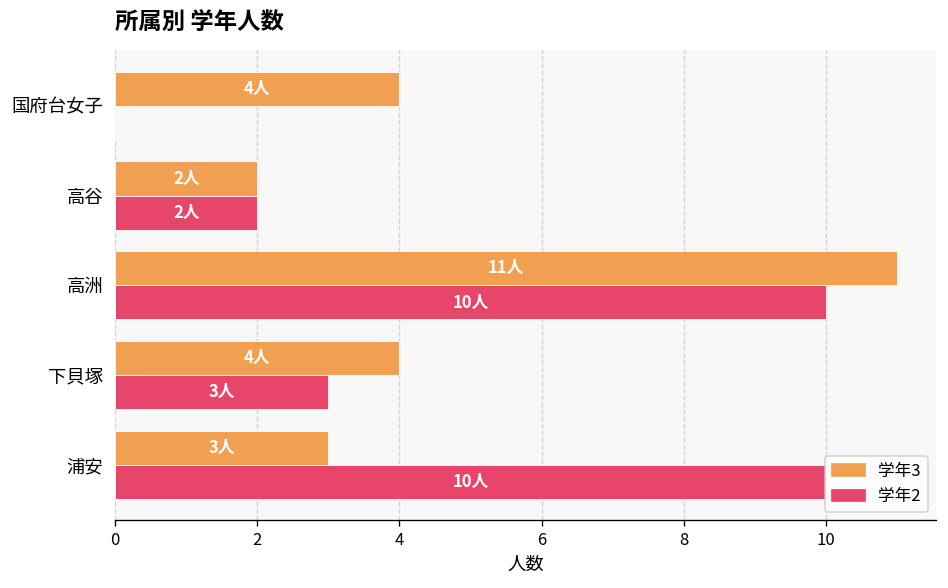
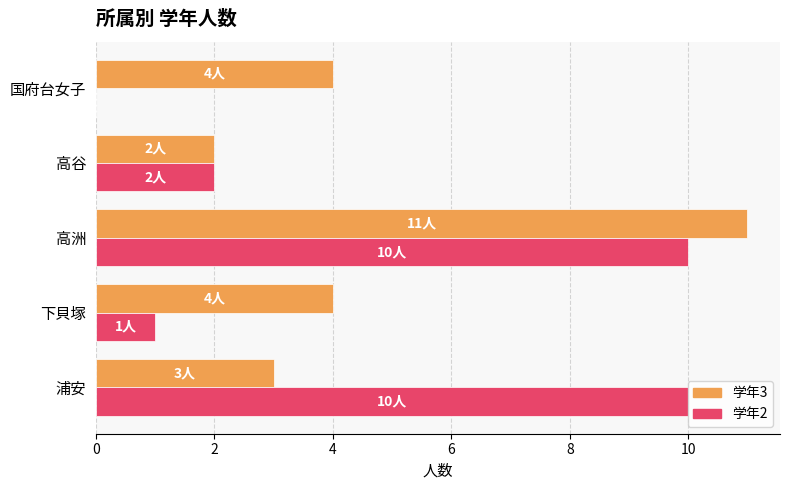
  {
    "学年3": {
      "国府台女子": "4人",
      "高谷": "2人",
      "高洲": "11人",
      "下貝塚": "4人",
      "浦安": "3人"
    },
    "学年2": {
      "高谷": "2人",
      "高洲": "10人",
-     "下貝塚": "3人"
+     "下貝塚": "1人"
    }
  }
